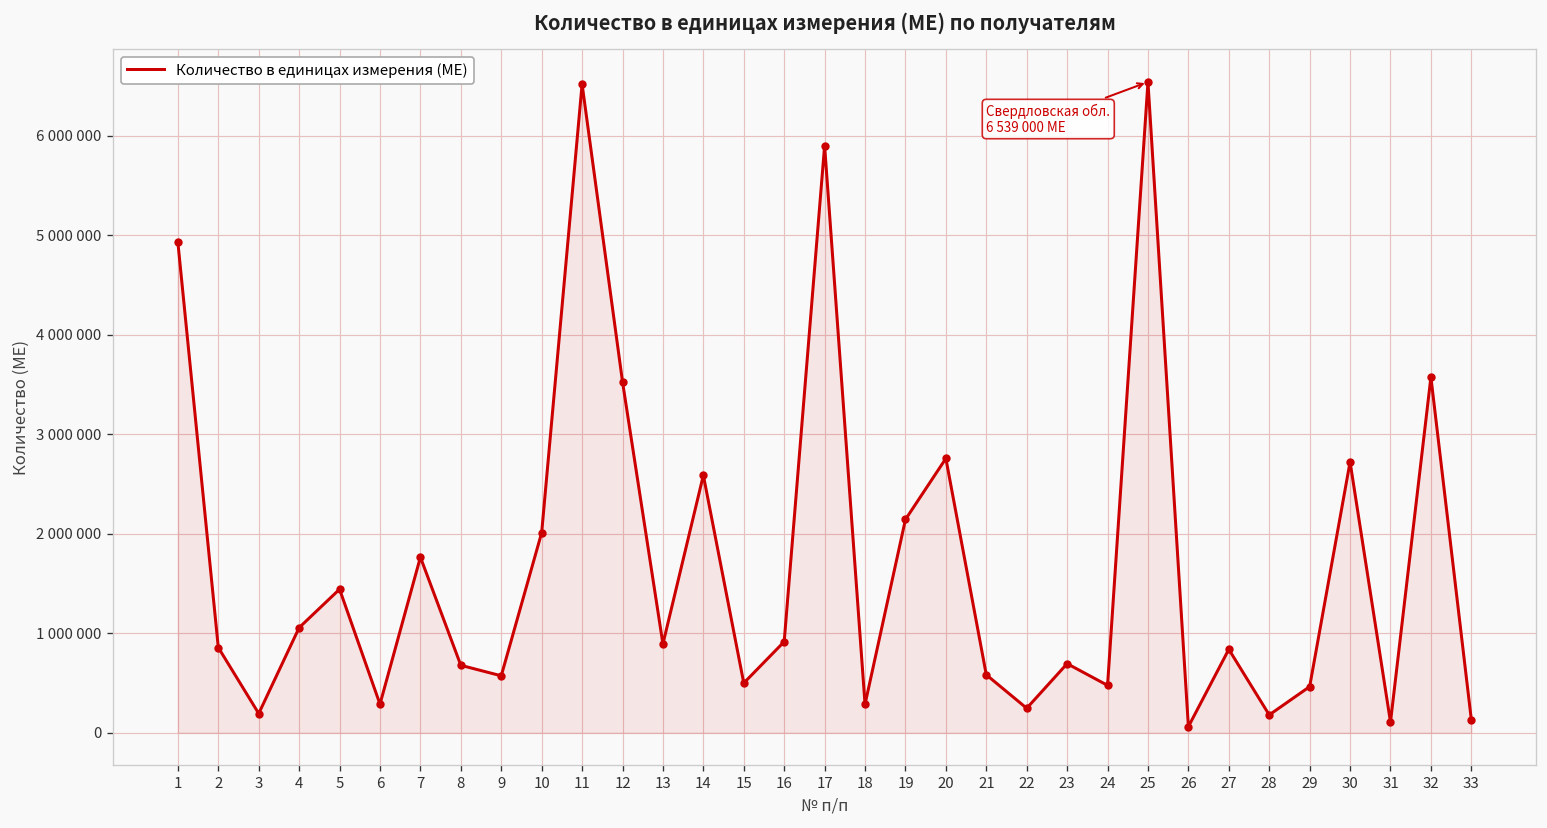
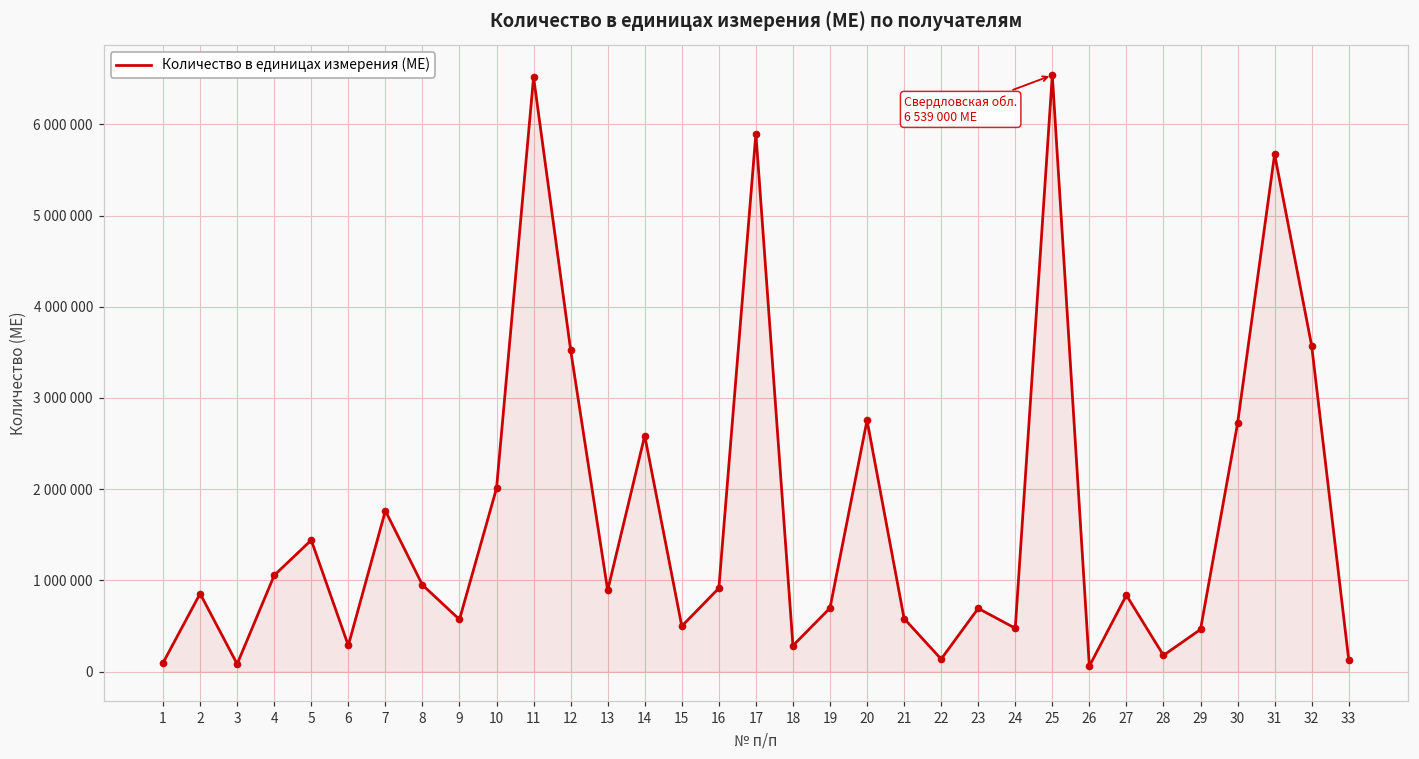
  {
-   "1": 4900000,
+   "1": 100000,
    "2": 900000,
-   "3": 200000,
+   "3": 100000,
    "4": 1100000,
    "5": 1400000,
    "6": 300000,
    "7": 1800000,
-   "8": 700000,
+   "8": 1000000,
    "9": 600000,
    "10": 2000000,
    "11": 6500000,
    "12": 3500000,
    "13": 900000,
    "14": 2600000,
    "15": 500000,
    "16": 900000,
    "17": 5900000,
    "18": 300000,
-   "19": 2100000,
+   "19": 700000,
    "20": 2800000,
    "21": 600000,
-   "22": 200000,
+   "22": 100000,
    "23": 700000,
    "24": 500000,
    "26": 100000,
    "27": 800000,
    "28": 200000,
    "29": 500000,
    "30": 2700000,
-   "31": 100000,
+   "31": 5700000,
    "32": 3600000,
    "33": 100000
  }
